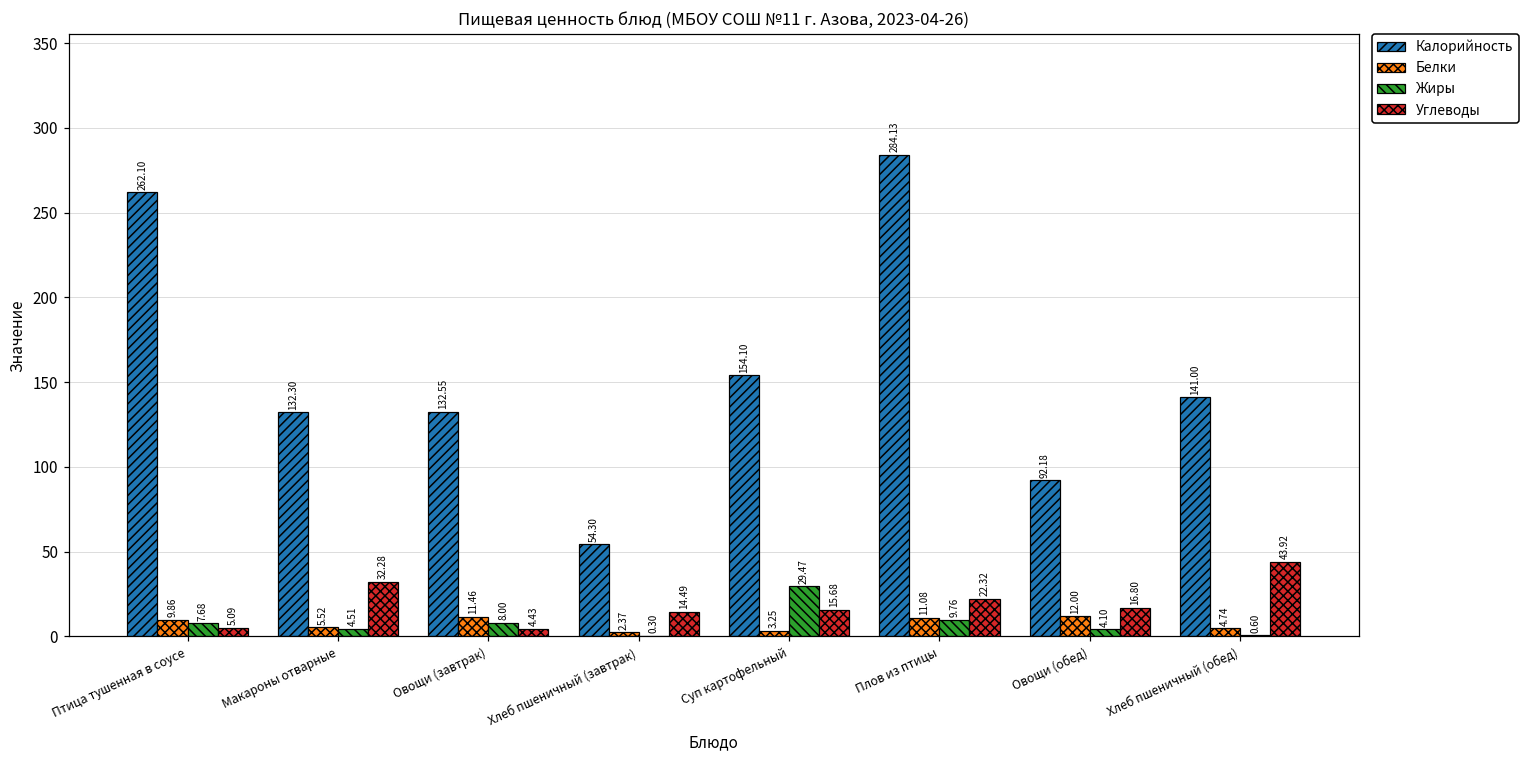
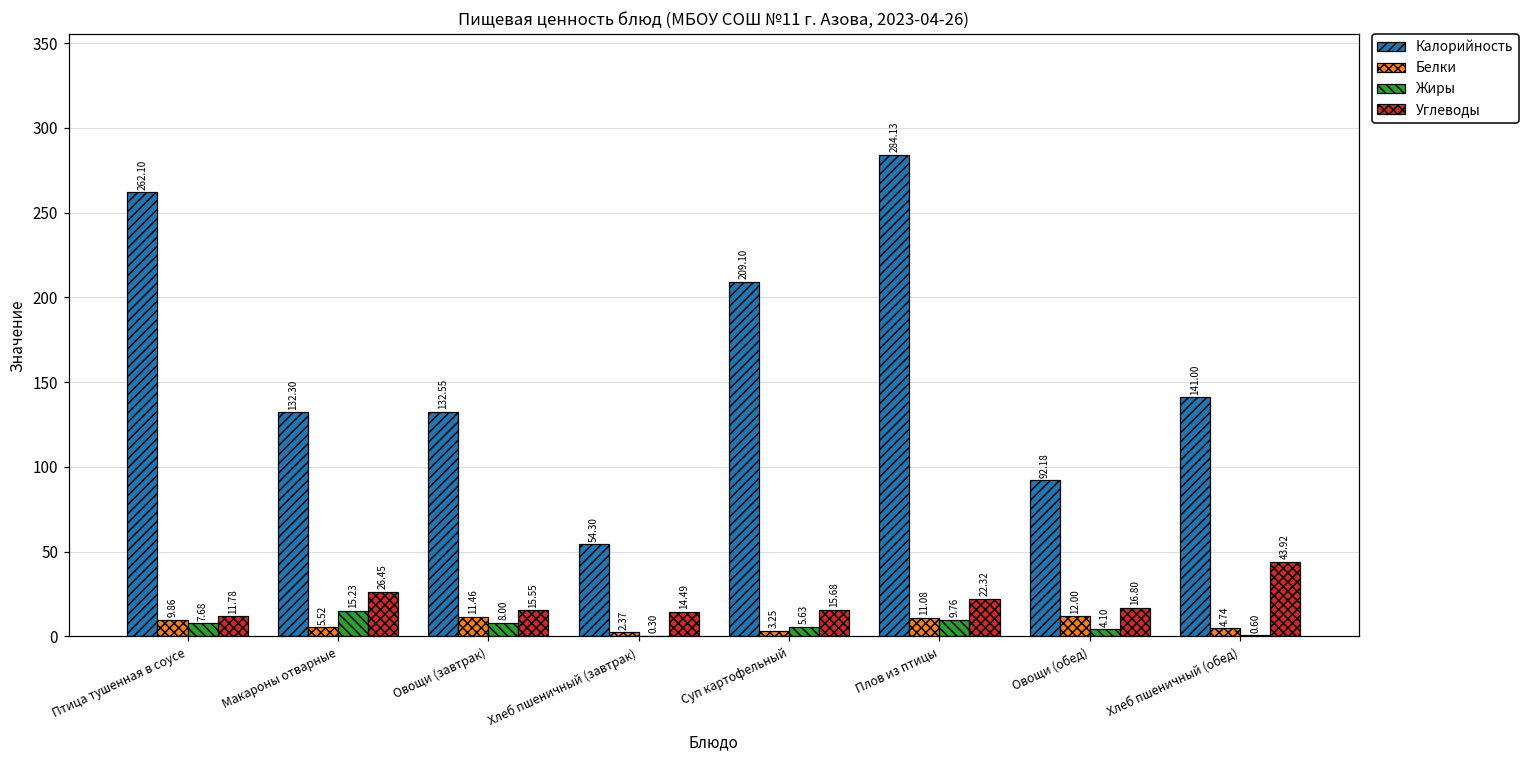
  {
    "Калорийность": {
      "Птица тушенная в соусе": 262.10,
      "Макароны отварные": 132.30,
      "Овощи (завтрак)": 132.55,
      "Хлеб пшеничный (завтрак)": 54.30,
-     "Суп картофельный": 154.10,
+     "Суп картофельный": 209.10,
      "Плов из птицы": 284.13,
      "Овощи (обед)": 92.18,
      "Хлеб пшеничный (обед)": 141.00
    },
    "Белки": {
      "Птица тушенная в соусе": 9.86,
      "Макароны отварные": 5.52,
      "Овощи (завтрак)": 11.46,
      "Хлеб пшеничный (завтрак)": 2.37,
      "Суп картофельный": 3.25,
      "Плов из птицы": 11.08,
      "Овощи (обед)": 12.00,
      "Хлеб пшеничный (обед)": 4.74
    },
    "Жиры": {
      "Птица тушенная в соусе": 7.68,
-     "Макароны отварные": 4.51,
+     "Макароны отварные": 15.23,
      "Овощи (завтрак)": 8.00,
      "Хлеб пшеничный (завтрак)": 0.30,
-     "Суп картофельный": 29.47,
+     "Суп картофельный": 5.63,
      "Плов из птицы": 9.76,
      "Овощи (обед)": 4.10,
      "Хлеб пшеничный (обед)": 0.60
    },
    "Углеводы": {
-     "Птица тушенная в соусе": 5.09,
-     "Макароны отварные": 32.28,
-     "Овощи (завтрак)": 4.43,
+     "Птица тушенная в соусе": 11.78,
+     "Макароны отварные": 26.45,
+     "Овощи (завтрак)": 15.55,
      "Хлеб пшеничный (завтрак)": 14.49,
      "Суп картофельный": 15.68,
      "Плов из птицы": 22.32,
      "Овощи (обед)": 16.80,
      "Хлеб пшеничный (обед)": 43.92
    }
  }
